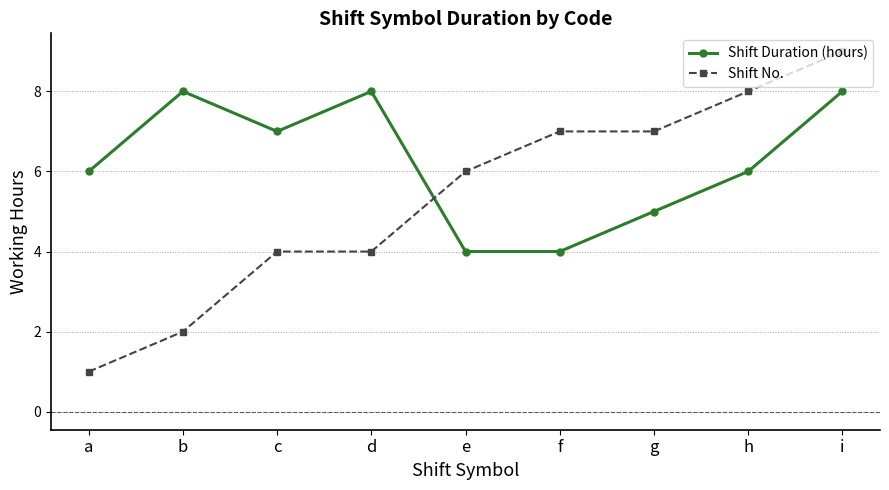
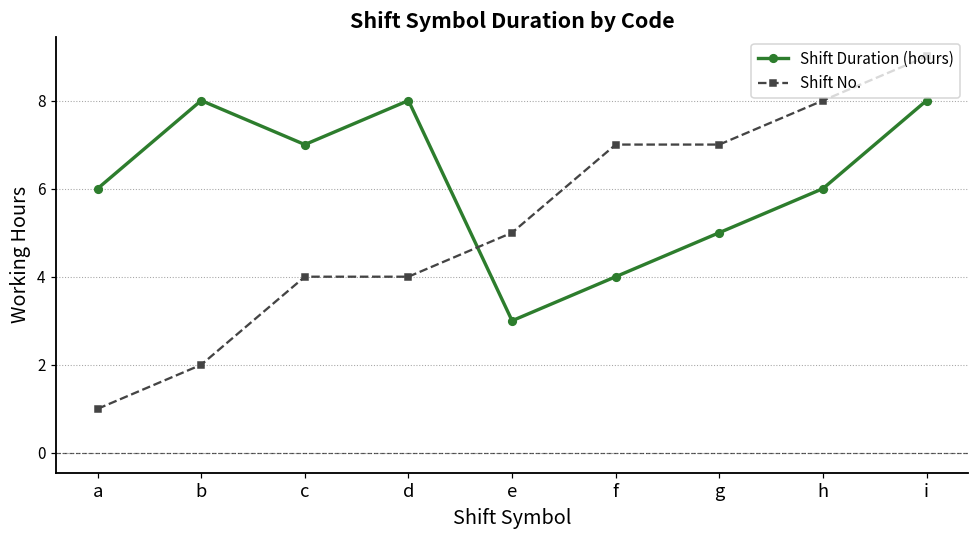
  {
    "Shift Duration (hours)": {
      "a": 6,
      "b": 8,
      "c": 7,
      "d": 8,
-     "e": 4,
+     "e": 3,
      "f": 4,
      "g": 5,
      "h": 6,
      "i": 8
    },
    "Shift No.": {
      "a": 1,
      "b": 2,
      "c": 4,
      "d": 4,
-     "e": 6,
+     "e": 5,
      "f": 7,
      "g": 7,
      "h": 8
    }
  }
